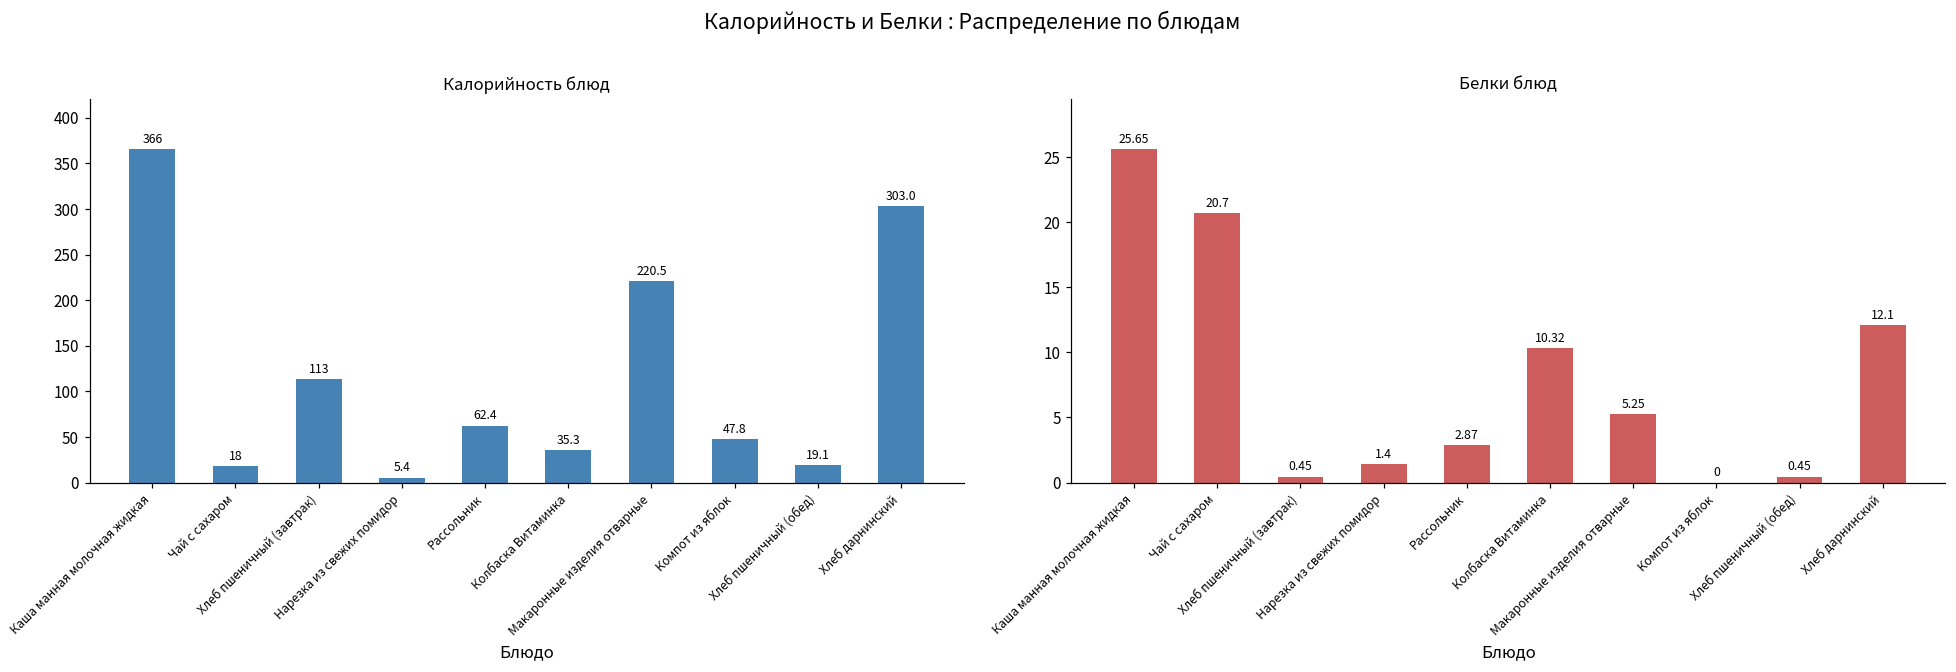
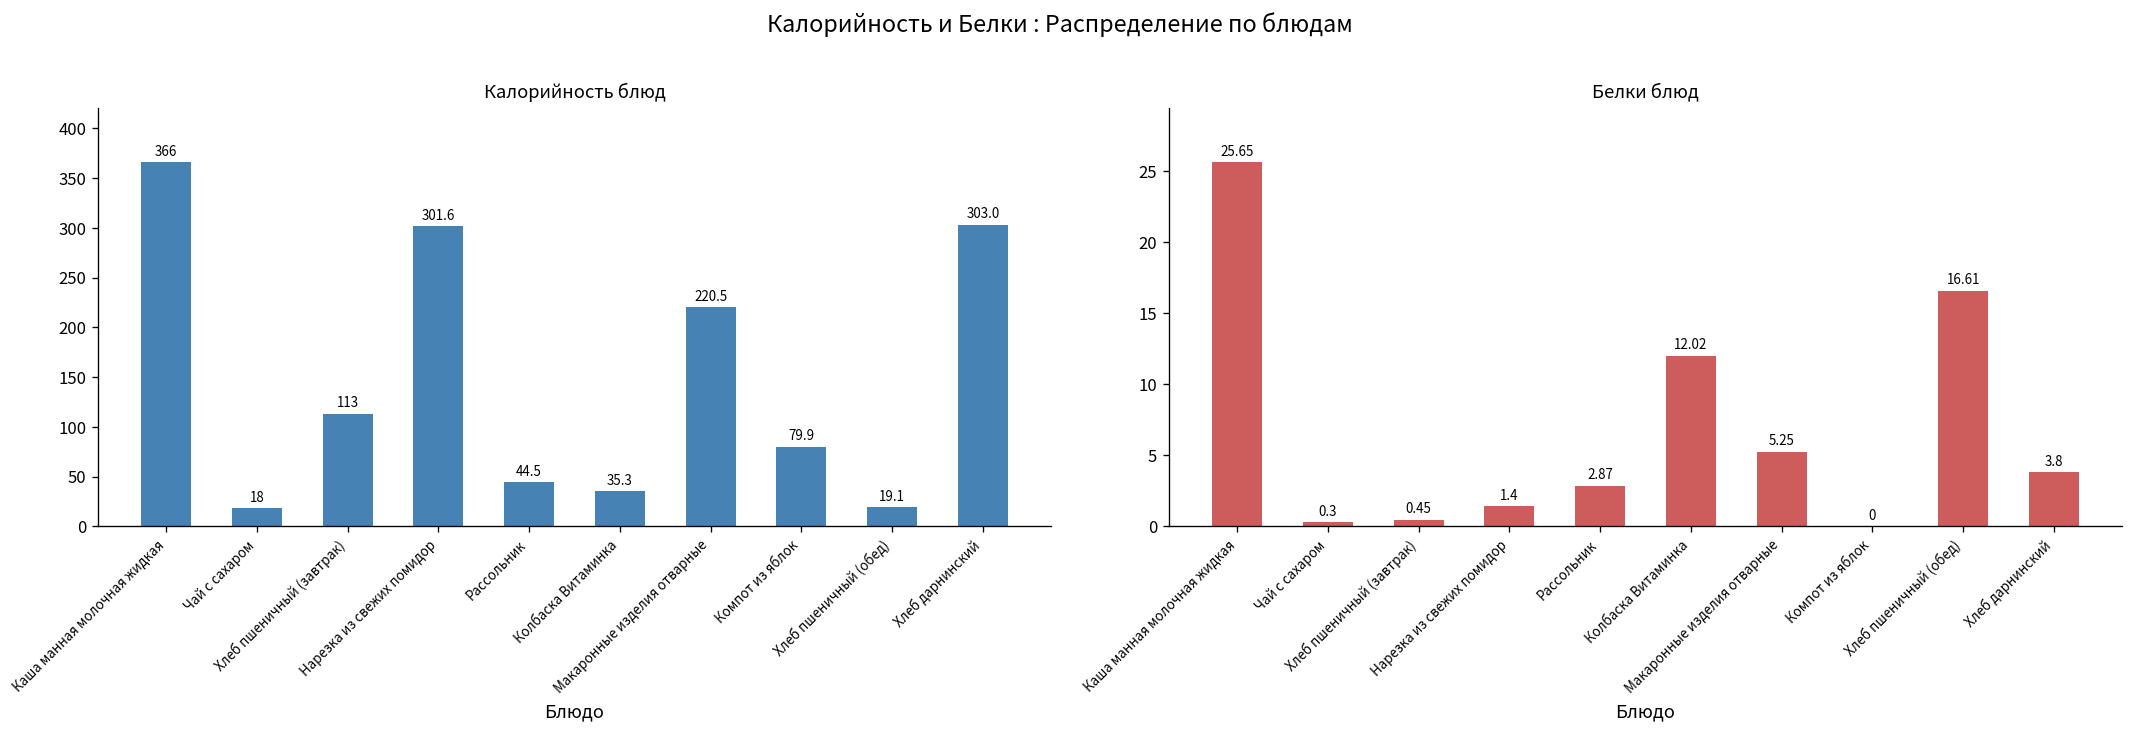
  {
    "Калорийность блюд": {
      "Каша манная молочная жидкая": 366,
      "Чай с сахаром": 18,
      "Хлеб пшеничный (завтрак)": 113,
-     "Нарезка из свежих помидор": 5.4,
-     "Рассольник": 62.4,
+     "Нарезка из свежих помидор": 301.6,
+     "Рассольник": 44.5,
      "Колбаска Витаминка": 35.3,
      "Макаронные изделия отварные": 220.5,
-     "Компот из яблок": 47.8,
+     "Компот из яблок": 79.9,
      "Хлеб пшеничный (обед)": 19.1,
      "Хлеб дарнинский": 303.0
    },
    "Белки блюд": {
      "Каша манная молочная жидкая": 25.65,
-     "Чай с сахаром": 20.7,
+     "Чай с сахаром": 0.3,
      "Хлеб пшеничный (завтрак)": 0.45,
      "Нарезка из свежих помидор": 1.4,
      "Рассольник": 2.87,
-     "Колбаска Витаминка": 10.32,
+     "Колбаска Витаминка": 12.02,
      "Макаронные изделия отварные": 5.25,
      "Компот из яблок": 0,
-     "Хлеб пшеничный (обед)": 0.45,
-     "Хлеб дарнинский": 12.1
+     "Хлеб пшеничный (обед)": 16.61,
+     "Хлеб дарнинский": 3.8
    }
  }
